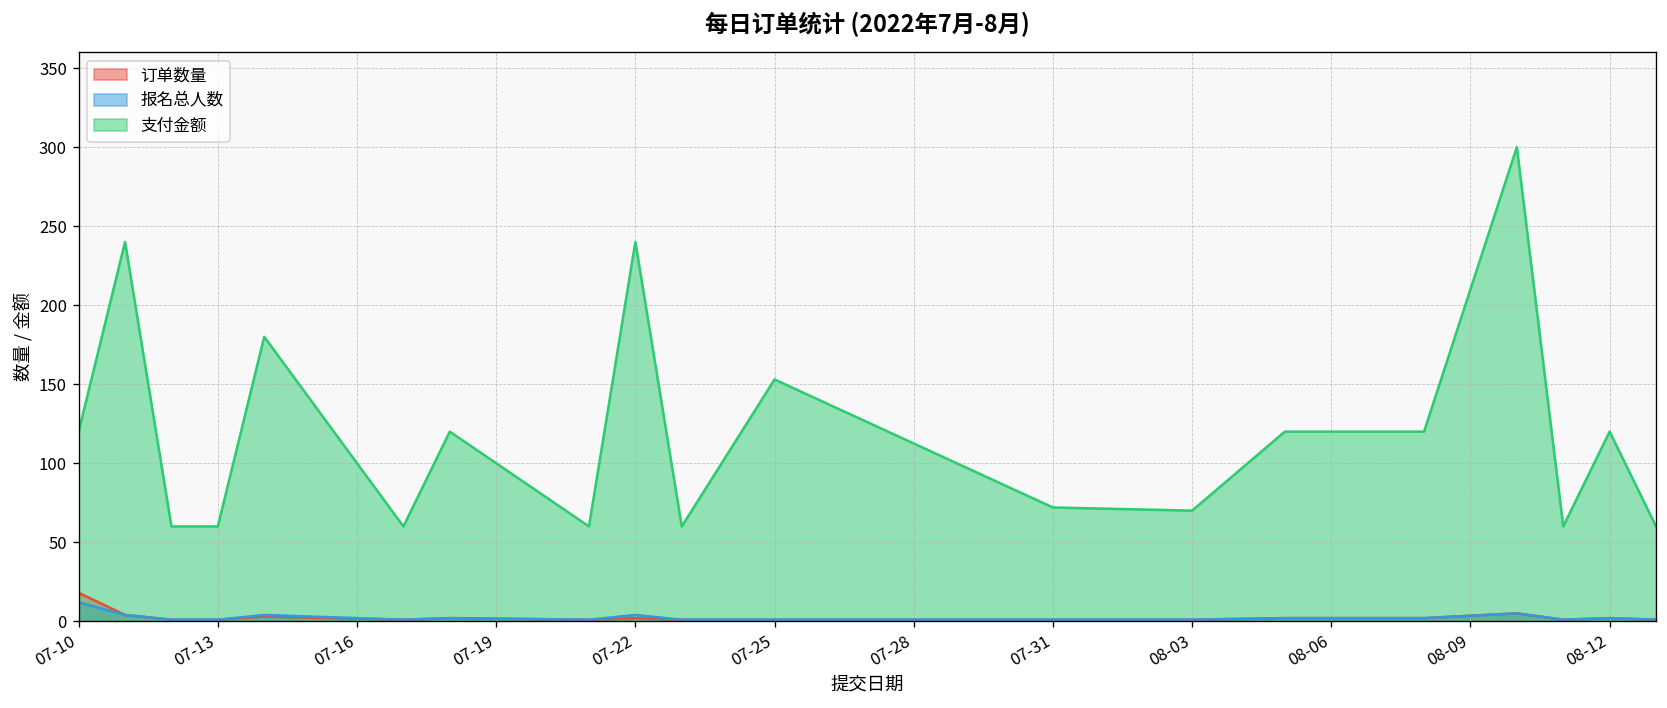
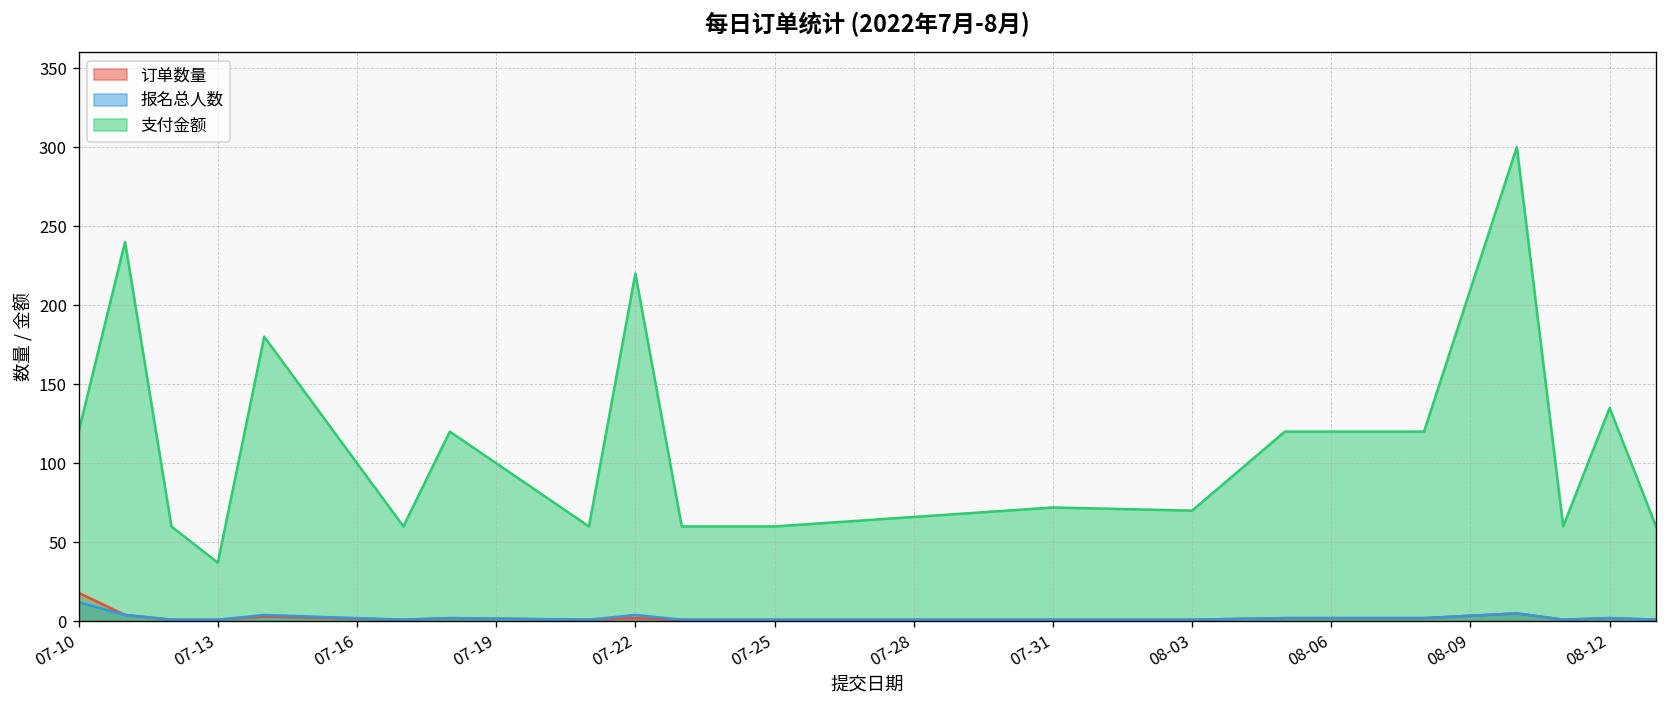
  {
    "订单数量": {
      "07-10": 18,
      "07-22": 2
    },
    "报名总人数": {
      "07-10": 12,
      "07-22": 4
    },
    "支付金额": {
      "07-10": 120,
-     "07-13": 60,
-     "07-22": 240,
-     "07-25": 153,
+     "07-13": 37,
+     "07-22": 220,
+     "07-25": 60,
      "07-31": 72,
      "08-03": 70,
-     "08-12": 120
+     "08-12": 135
    }
  }
